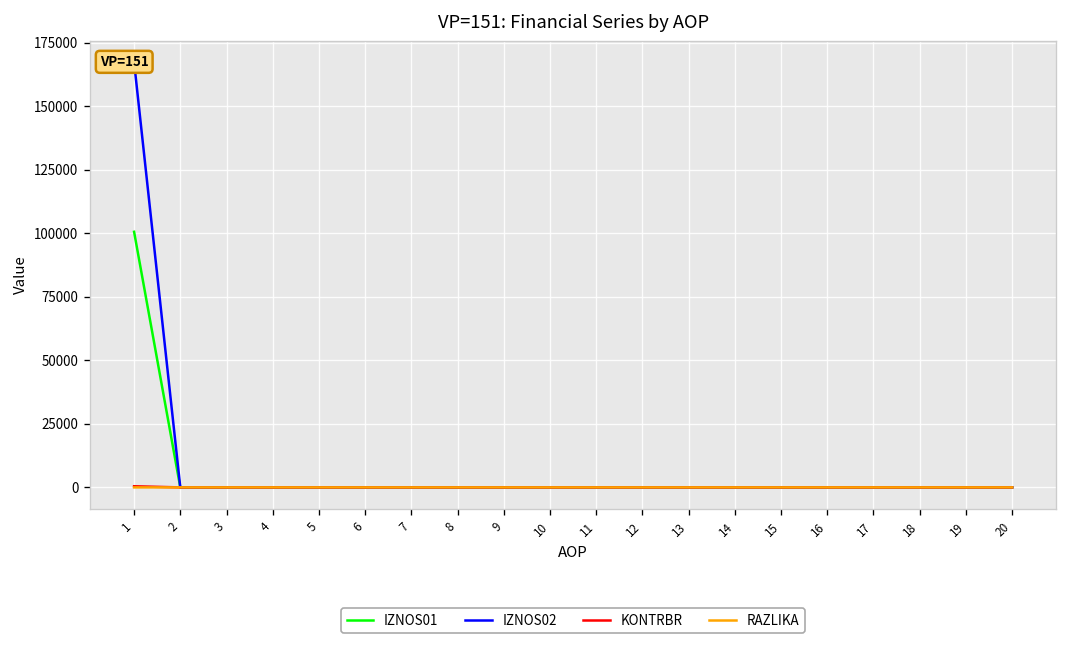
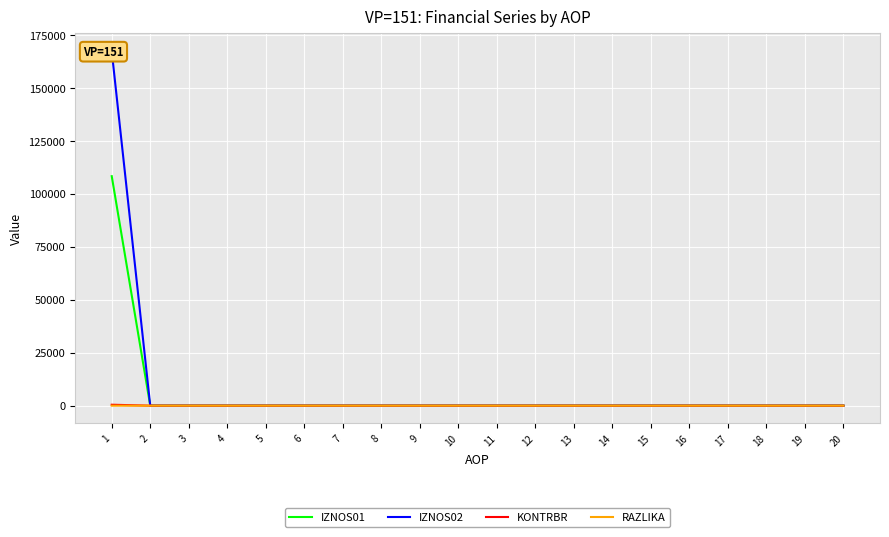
  {
    "IZNOS01": {
-     "1": 101000
+     "1": 108000
    }
  }
